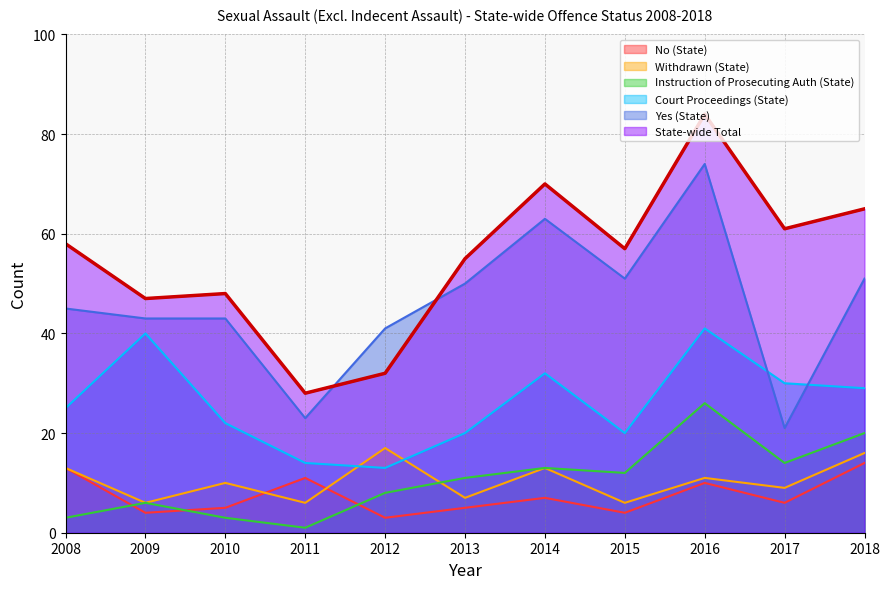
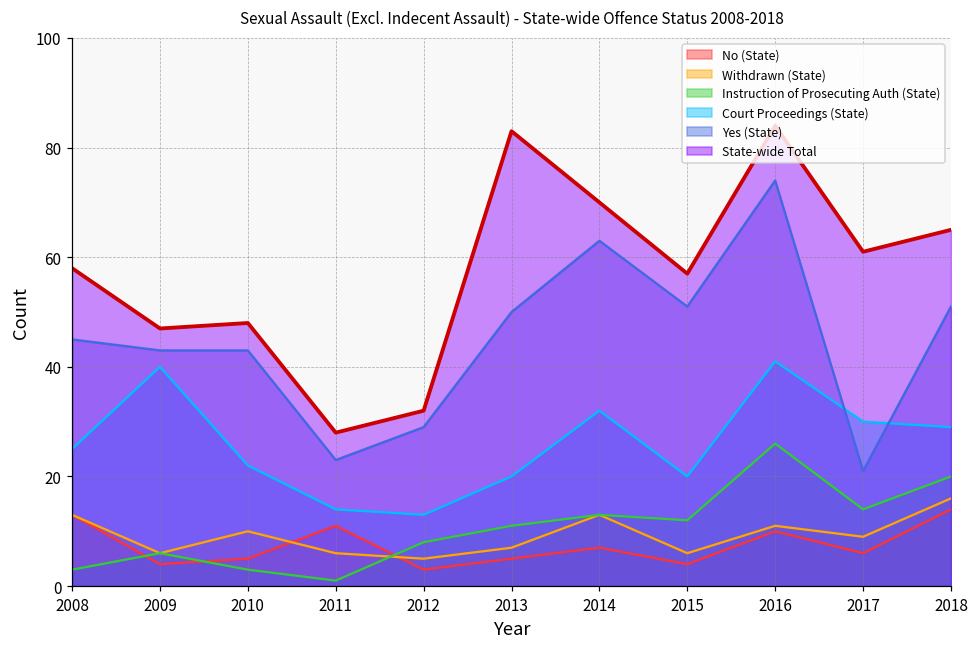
  {
    "No (State)": {
      "2009": 4,
      "2010": 5,
      "2011": 11,
      "2012": 3,
      "2013": 5,
      "2014": 7,
      "2015": 4,
      "2016": 10,
      "2017": 6,
      "2018": 14
    },
    "Withdrawn (State)": {
      "2010": 10,
      "2011": 6,
-     "2012": 17,
+     "2012": 5,
      "2013": 7,
      "2015": 6,
      "2016": 11,
      "2017": 9,
      "2018": 16
    },
    "Instruction of Prosecuting Auth (State)": {
      "2008": 3,
      "2010": 3,
      "2011": 1,
      "2012": 8,
      "2013": 11,
      "2015": 12,
      "2016": 26,
      "2017": 14,
      "2018": 20
    },
    "Court Proceedings (State)": {
      "2008": 25,
      "2009": 40,
      "2010": 22,
      "2011": 14,
      "2012": 13,
      "2013": 20,
      "2014": 32,
      "2015": 20,
      "2016": 41,
      "2017": 30,
      "2018": 29
    },
    "Yes (State)": {
      "2008": 45,
      "2009": 43,
      "2010": 43,
      "2011": 23,
-     "2012": 41,
+     "2012": 29,
      "2013": 50,
      "2014": 63,
      "2015": 51,
      "2016": 74,
      "2017": 21,
      "2018": 51
    },
    "State-wide Total": {
      "2008": 58,
      "2009": 47,
      "2010": 48,
      "2011": 28,
      "2012": 32,
-     "2013": 55,
+     "2013": 83,
      "2014": 70,
      "2015": 57,
      "2017": 61,
      "2018": 65
    }
  }
